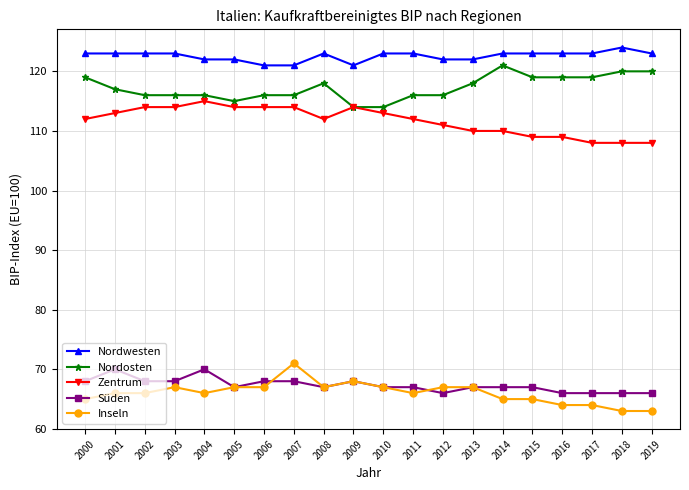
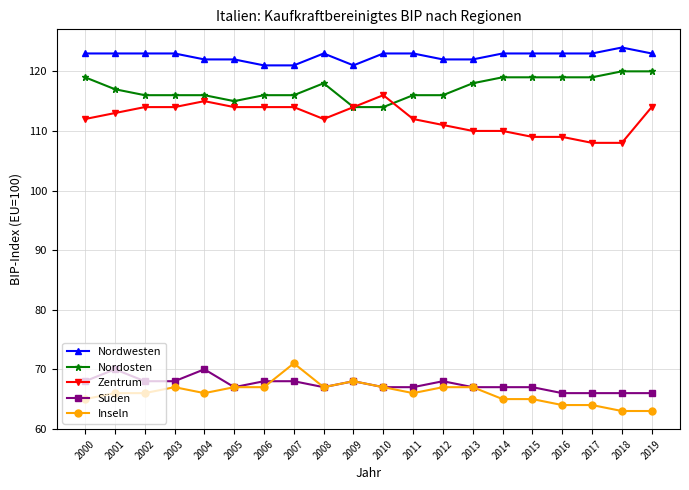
  {
    "Nordwesten": {
      "2000": 123,
      "2001": 123,
      "2002": 123,
      "2003": 123,
      "2004": 122,
      "2005": 122,
      "2006": 121,
      "2007": 121,
      "2008": 123,
      "2009": 121,
      "2010": 123,
      "2011": 123,
      "2012": 122,
      "2013": 122,
      "2014": 123,
      "2015": 123,
      "2016": 123,
      "2017": 123,
      "2018": 124,
      "2019": 123
    },
    "Nordosten": {
      "2000": 119,
      "2001": 117,
      "2002": 116,
      "2003": 116,
      "2004": 116,
      "2005": 115,
      "2006": 116,
      "2007": 116,
      "2008": 118,
      "2010": 114,
      "2011": 116,
      "2012": 116,
      "2013": 118,
-     "2014": 121,
+     "2014": 119,
      "2015": 119,
      "2016": 119,
      "2017": 119,
      "2018": 120,
      "2019": 120
    },
    "Zentrum": {
      "2000": 112,
      "2001": 113,
      "2002": 114,
      "2003": 114,
      "2004": 115,
      "2005": 114,
      "2006": 114,
      "2007": 114,
      "2008": 112,
-     "2010": 113,
+     "2010": 116,
      "2011": 112,
      "2012": 111,
      "2013": 110,
      "2014": 110,
      "2015": 109,
      "2016": 109,
      "2017": 108,
      "2018": 108,
-     "2019": 108
+     "2019": 114
    },
    "Süden": {
      "2003": 68,
      "2004": 70,
      "2006": 68,
      "2007": 68,
      "2011": 67,
-     "2012": 66,
+     "2012": 68,
      "2014": 67,
      "2015": 67,
      "2016": 66,
      "2017": 66,
      "2018": 66,
      "2019": 66
    },
    "Inseln": {
      "2003": 67,
      "2004": 66,
      "2006": 67,
      "2007": 71,
      "2011": 66,
      "2012": 67,
      "2014": 65,
      "2015": 65,
      "2016": 64,
      "2017": 64,
      "2018": 63,
      "2019": 63
    }
  }
